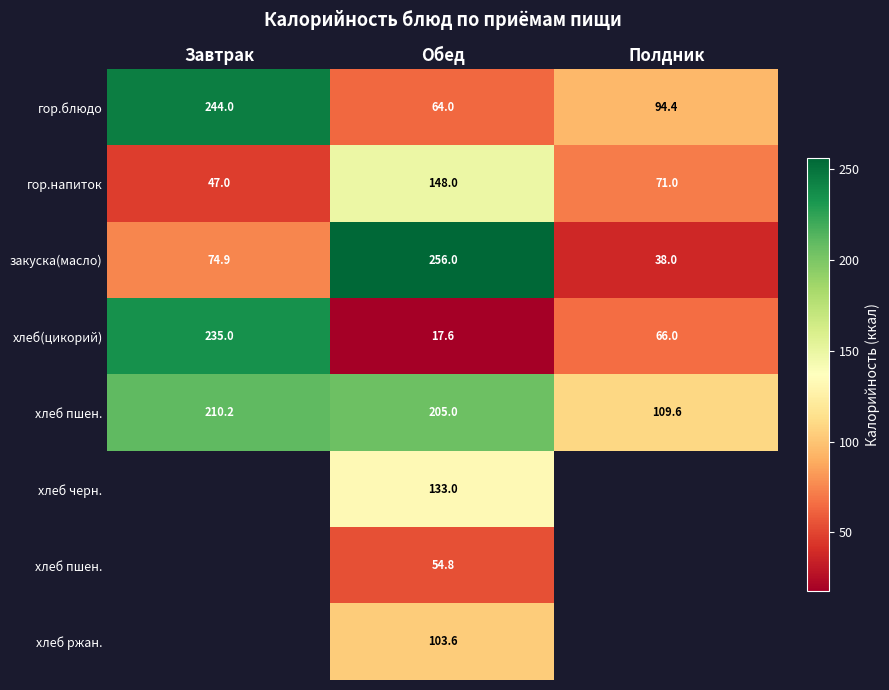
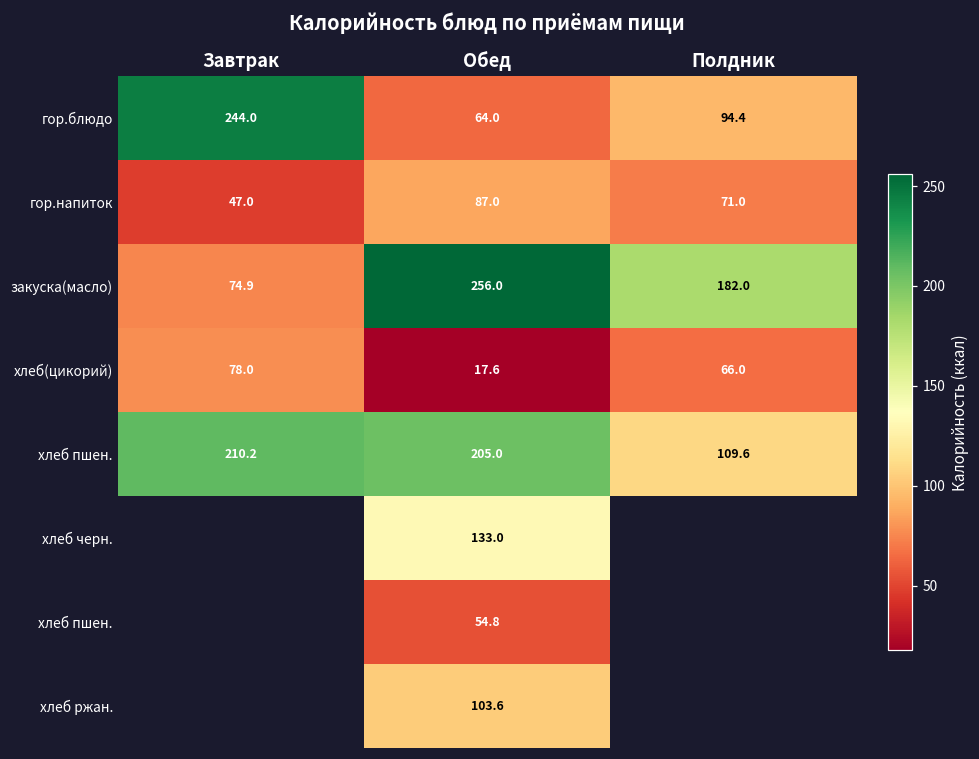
  {
    "гор.блюдо": {
      "Завтрак": 244.0,
      "Обед": 64.0,
      "Полдник": 94.4
    },
    "гор.напиток": {
      "Завтрак": 47.0,
-     "Обед": 148.0,
+     "Обед": 87.0,
      "Полдник": 71.0
    },
    "закуска(масло)": {
      "Завтрак": 74.9,
      "Обед": 256.0,
-     "Полдник": 38.0
+     "Полдник": 182.0
    },
    "хлеб(цикорий)": {
-     "Завтрак": 235.0,
+     "Завтрак": 78.0,
      "Обед": 17.6,
      "Полдник": 66.0
    },
    "хлеб пшен.": {
      "Завтрак": 210.2,
      "Полдник": 109.6
    },
    "хлеб черн.": {
      "Обед": 133.0
    },
    "хлеб ржан.": {
      "Обед": 103.6
    }
  }
